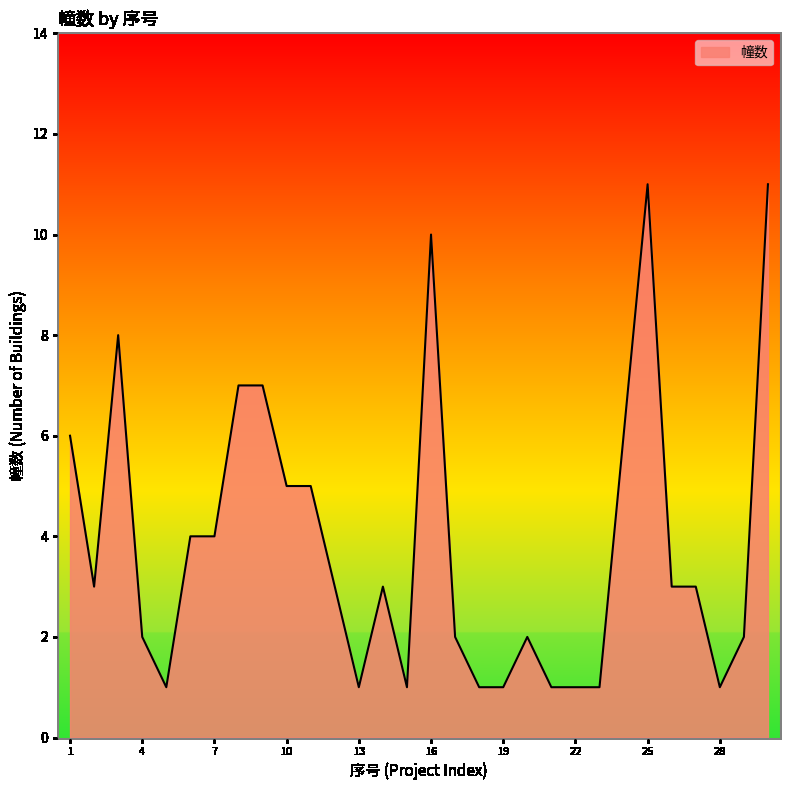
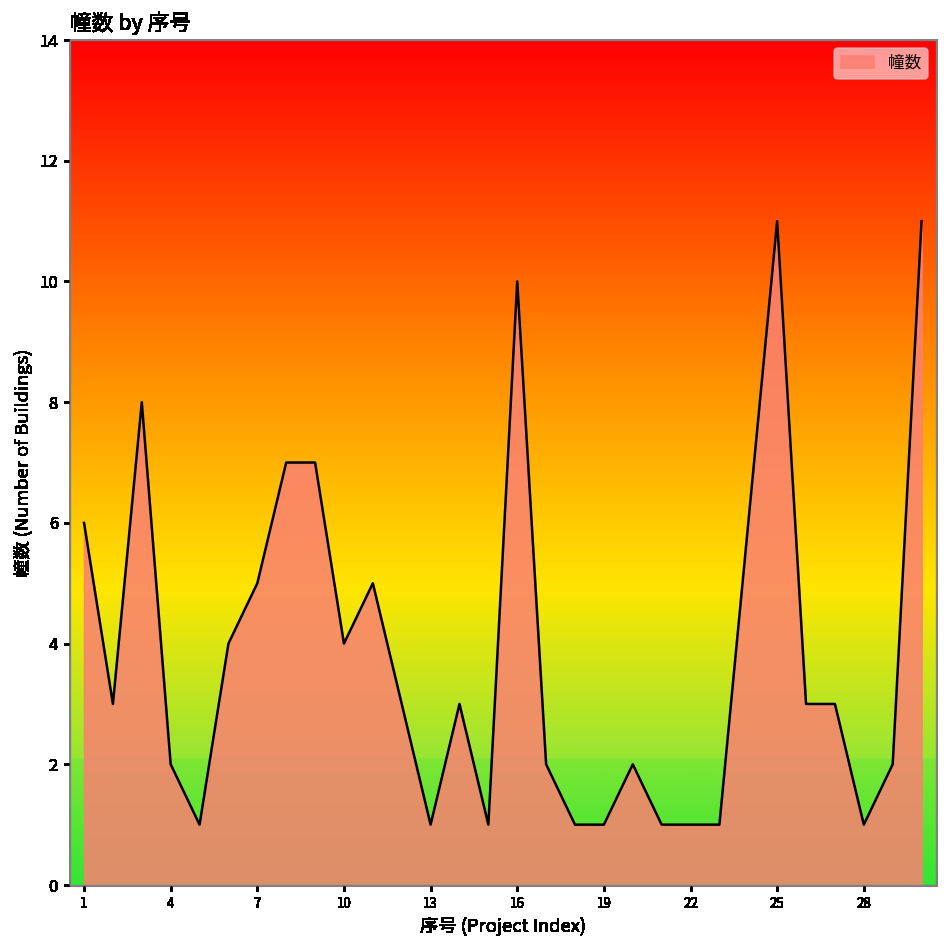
  {
    "1": 6,
    "4": 2,
-   "7": 4,
-   "10": 5,
+   "7": 5,
+   "10": 4,
    "13": 1,
    "16": 10,
    "19": 1,
    "22": 1,
    "25": 11,
    "28": 1
  }
